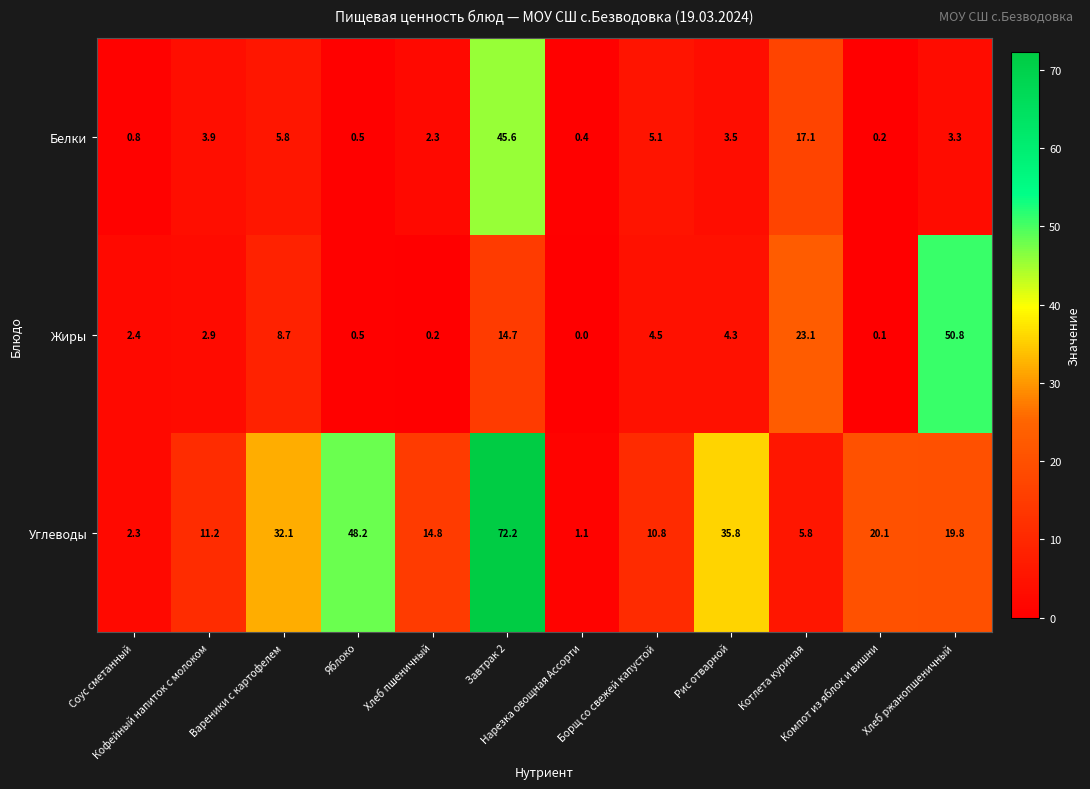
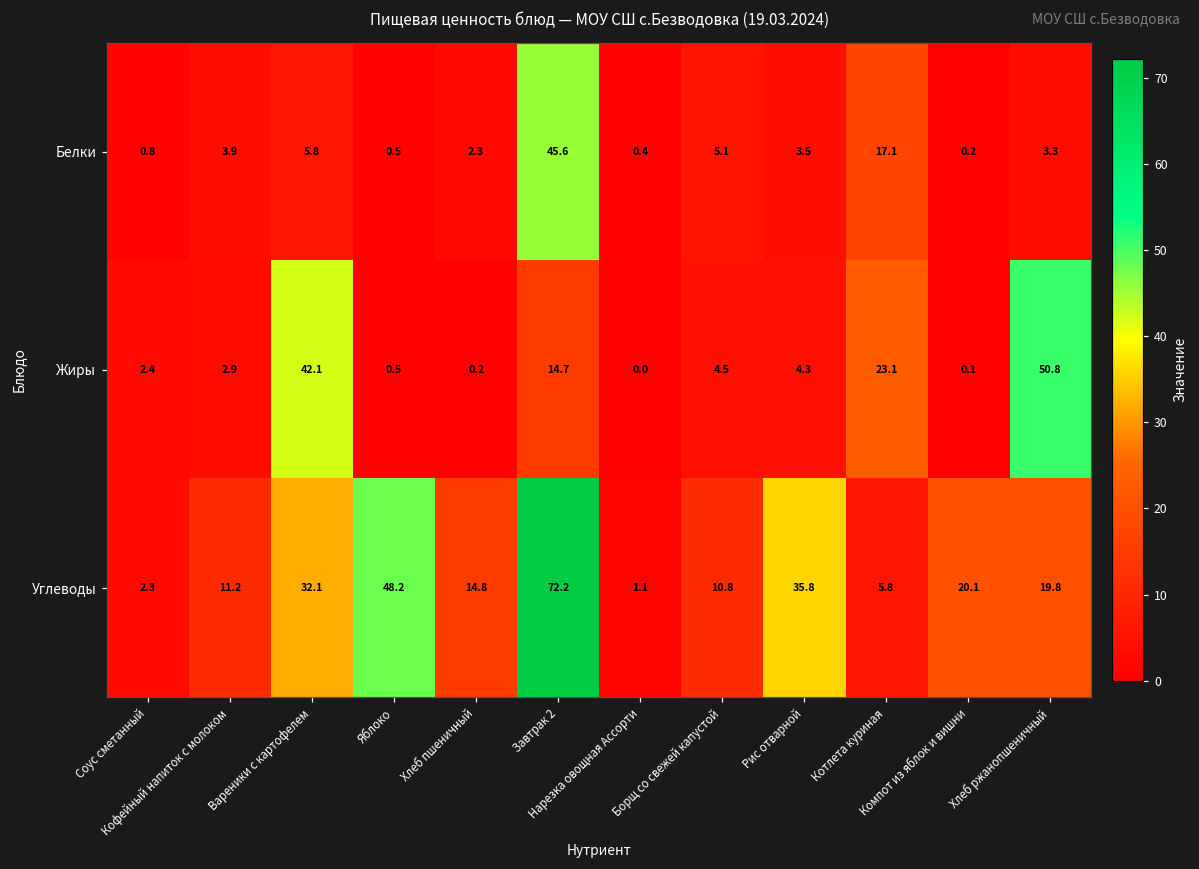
  {
    "Белки": {
      "Соус сметанный": 0.8,
      "Кофейный напиток с молоком": 3.9,
      "Вареники с картофелем": 5.8,
      "Яблоко": 0.5,
      "Хлеб пшеничный": 2.3,
      "Завтрак 2": 45.6,
      "Нарезка овощная Ассорти": 0.4,
      "Борщ со свежей капустой": 5.1,
      "Рис отварной": 3.5,
      "Котлета куриная": 17.1,
      "Компот из яблок и вишни": 0.2,
      "Хлеб ржанопшеничный": 3.3
    },
    "Жиры": {
      "Соус сметанный": 2.4,
      "Кофейный напиток с молоком": 2.9,
-     "Вареники с картофелем": 8.7,
+     "Вареники с картофелем": 42.1,
      "Яблоко": 0.5,
      "Хлеб пшеничный": 0.2,
      "Завтрак 2": 14.7,
      "Нарезка овощная Ассорти": 0.0,
      "Борщ со свежей капустой": 4.5,
      "Рис отварной": 4.3,
      "Котлета куриная": 23.1,
      "Компот из яблок и вишни": 0.1,
      "Хлеб ржанопшеничный": 50.8
    },
    "Углеводы": {
      "Соус сметанный": 2.3,
      "Кофейный напиток с молоком": 11.2,
      "Вареники с картофелем": 32.1,
      "Яблоко": 48.2,
      "Хлеб пшеничный": 14.8,
      "Завтрак 2": 72.2,
      "Нарезка овощная Ассорти": 1.1,
      "Борщ со свежей капустой": 10.8,
      "Рис отварной": 35.8,
      "Котлета куриная": 5.8,
      "Компот из яблок и вишни": 20.1,
      "Хлеб ржанопшеничный": 19.8
    }
  }
